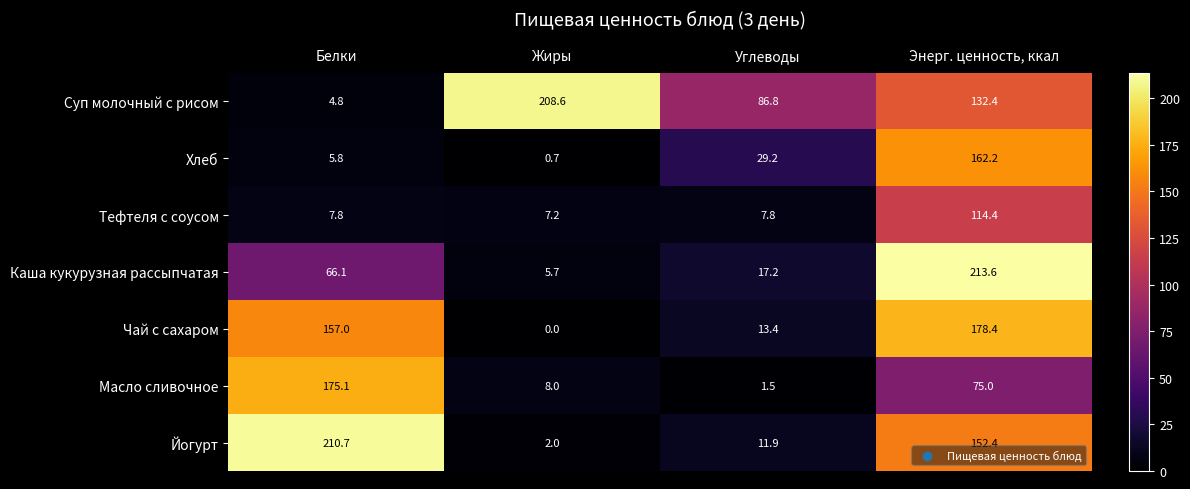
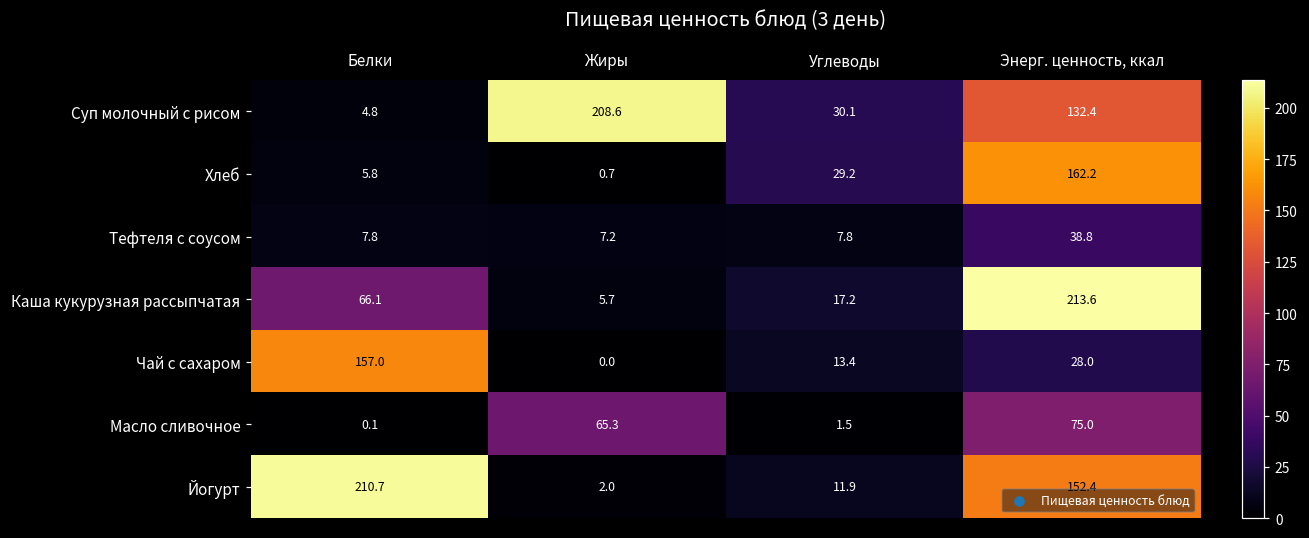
  {
    "Суп молочный с рисом": {
      "Белки": 4.8,
      "Жиры": 208.6,
-     "Углеводы": 86.8,
+     "Углеводы": 30.1,
      "Энерг. ценность, ккал": 132.4
    },
    "Хлеб": {
      "Белки": 5.8,
      "Жиры": 0.7,
      "Углеводы": 29.2,
      "Энерг. ценность, ккал": 162.2
    },
    "Тефтеля с соусом": {
      "Белки": 7.8,
      "Жиры": 7.2,
      "Углеводы": 7.8,
-     "Энерг. ценность, ккал": 114.4
+     "Энерг. ценность, ккал": 38.8
    },
    "Каша кукурузная рассыпчатая": {
      "Белки": 66.1,
      "Жиры": 5.7,
      "Углеводы": 17.2,
      "Энерг. ценность, ккал": 213.6
    },
    "Чай с сахаром": {
      "Белки": 157.0,
      "Жиры": 0.0,
      "Углеводы": 13.4,
-     "Энерг. ценность, ккал": 178.4
+     "Энерг. ценность, ккал": 28.0
    },
    "Масло сливочное": {
-     "Белки": 175.1,
-     "Жиры": 8.0,
+     "Белки": 0.1,
+     "Жиры": 65.3,
      "Углеводы": 1.5,
      "Энерг. ценность, ккал": 75.0
    },
    "Йогурт": {
      "Белки": 210.7,
      "Жиры": 2.0,
      "Углеводы": 11.9
    }
  }
